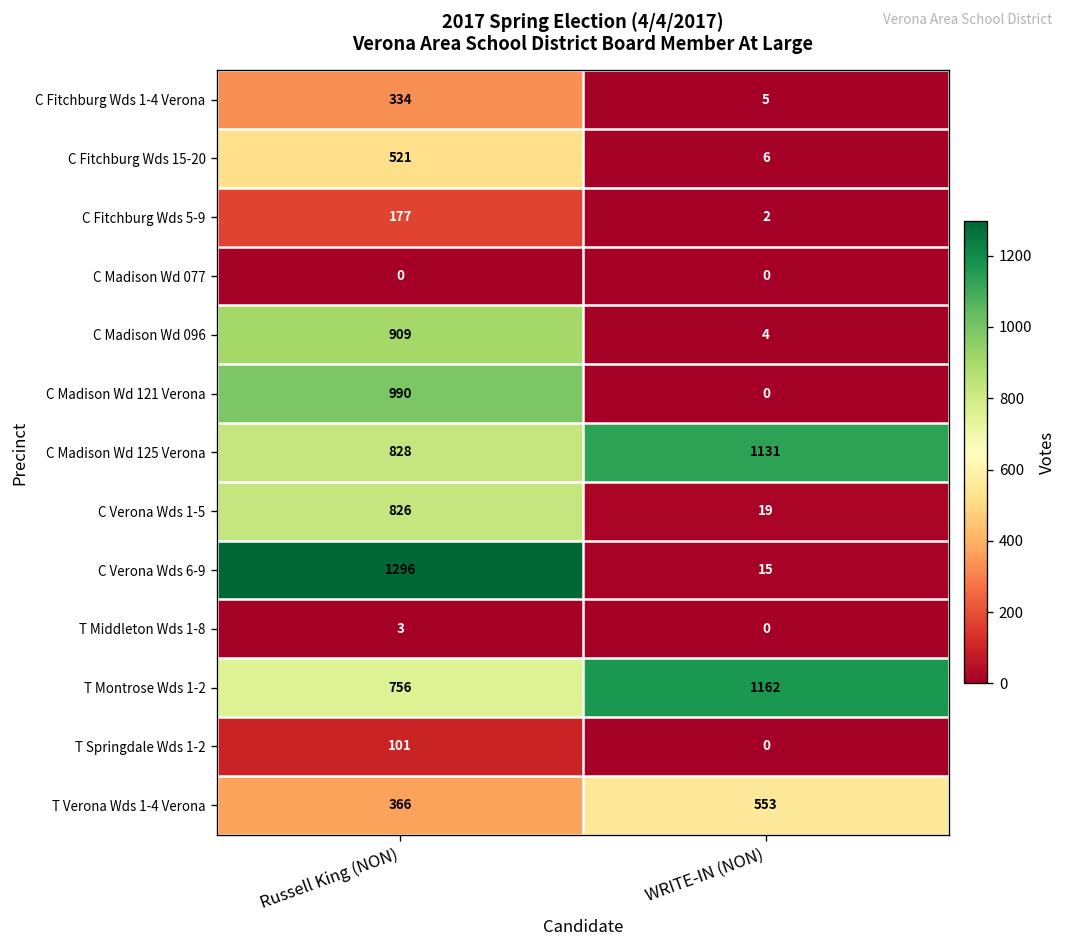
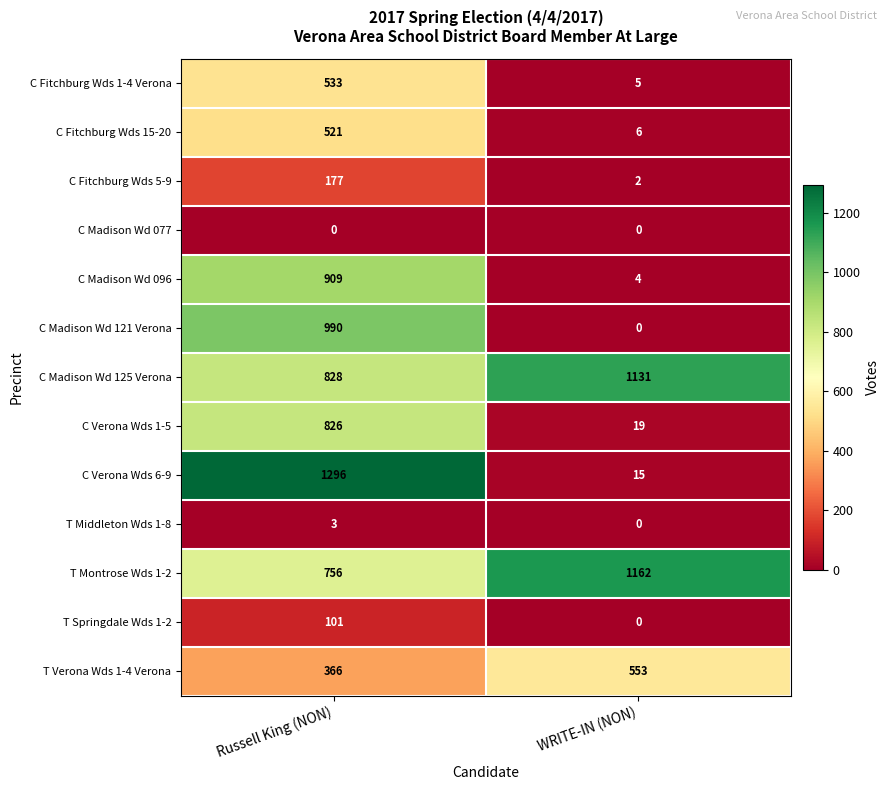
  {
    "C Fitchburg Wds 1-4 Verona": {
-     "Russell King (NON)": 334,
+     "Russell King (NON)": 533,
      "WRITE-IN (NON)": 5
    },
    "C Fitchburg Wds 15-20": {
      "Russell King (NON)": 521,
      "WRITE-IN (NON)": 6
    },
    "C Fitchburg Wds 5-9": {
      "Russell King (NON)": 177,
      "WRITE-IN (NON)": 2
    },
    "C Madison Wd 077": {
      "Russell King (NON)": 0,
      "WRITE-IN (NON)": 0
    },
    "C Madison Wd 096": {
      "Russell King (NON)": 909,
      "WRITE-IN (NON)": 4
    },
    "C Madison Wd 121 Verona": {
      "Russell King (NON)": 990,
      "WRITE-IN (NON)": 0
    },
    "C Madison Wd 125 Verona": {
      "Russell King (NON)": 828,
      "WRITE-IN (NON)": 1131
    },
    "C Verona Wds 1-5": {
      "Russell King (NON)": 826,
      "WRITE-IN (NON)": 19
    },
    "C Verona Wds 6-9": {
      "Russell King (NON)": 1296,
      "WRITE-IN (NON)": 15
    },
    "T Middleton Wds 1-8": {
      "Russell King (NON)": 3,
      "WRITE-IN (NON)": 0
    },
    "T Montrose Wds 1-2": {
      "Russell King (NON)": 756,
      "WRITE-IN (NON)": 1162
    },
    "T Springdale Wds 1-2": {
      "Russell King (NON)": 101,
      "WRITE-IN (NON)": 0
    },
    "T Verona Wds 1-4 Verona": {
      "Russell King (NON)": 366,
      "WRITE-IN (NON)": 553
    }
  }
